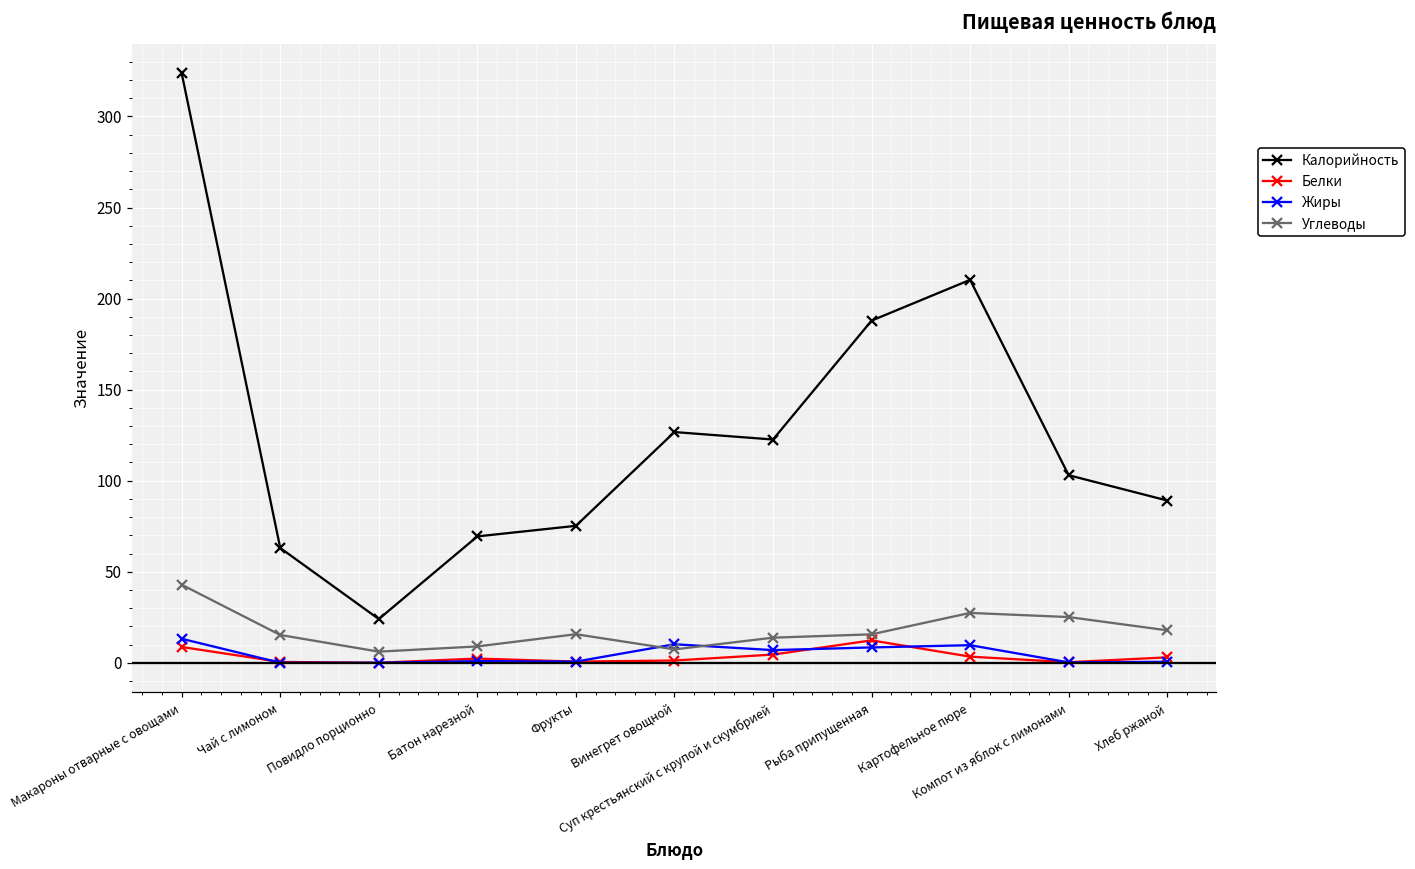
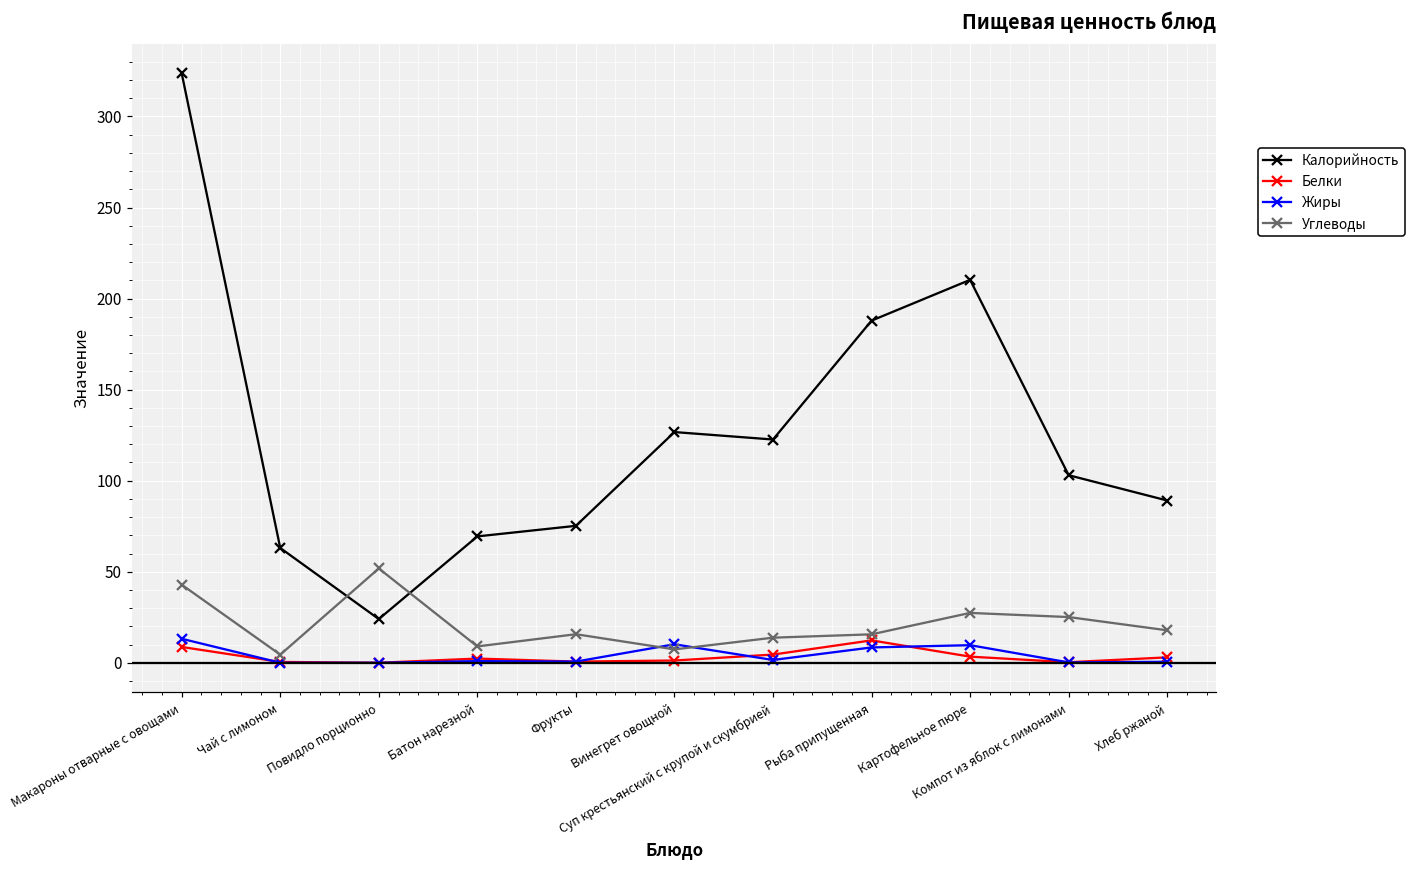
  {
    "Калорийность": {
      "Макароны отварные с овощами": 324,
      "Чай с лимоном": 63,
      "Повидло порционно": 24,
      "Батон нарезной": 69,
      "Фрукты": 75,
      "Винегрет овощной": 127,
      "Суп крестьянский с крупой и скумбрией": 123,
      "Рыба припущенная": 188,
      "Картофельное пюре": 210,
      "Компот из яблок с лимонами": 103,
      "Хлеб ржаной": 89
    },
    "Белки": {
      "Макароны отварные с овощами": 9,
      "Винегрет овощной": 1,
      "Суп крестьянский с крупой и скумбрией": 5,
      "Рыба припущенная": 12,
      "Картофельное пюре": 3,
      "Хлеб ржаной": 3
    },
    "Жиры": {
      "Макароны отварные с овощами": 13,
      "Винегрет овощной": 10,
-     "Суп крестьянский с крупой и скумбрией": 7,
+     "Суп крестьянский с крупой и скумбрией": 2,
      "Рыба припущенная": 8,
      "Картофельное пюре": 10,
      "Хлеб ржаной": 1
    },
    "Углеводы": {
      "Макароны отварные с овощами": 43,
-     "Чай с лимоном": 15,
-     "Повидло порционно": 6,
+     "Чай с лимоном": 4,
+     "Повидло порционно": 52,
      "Батон нарезной": 9,
      "Фрукты": 16,
      "Винегрет овощной": 7,
      "Суп крестьянский с крупой и скумбрией": 14,
      "Рыба припущенная": 16,
      "Картофельное пюре": 27,
      "Компот из яблок с лимонами": 25,
      "Хлеб ржаной": 18
    }
  }
